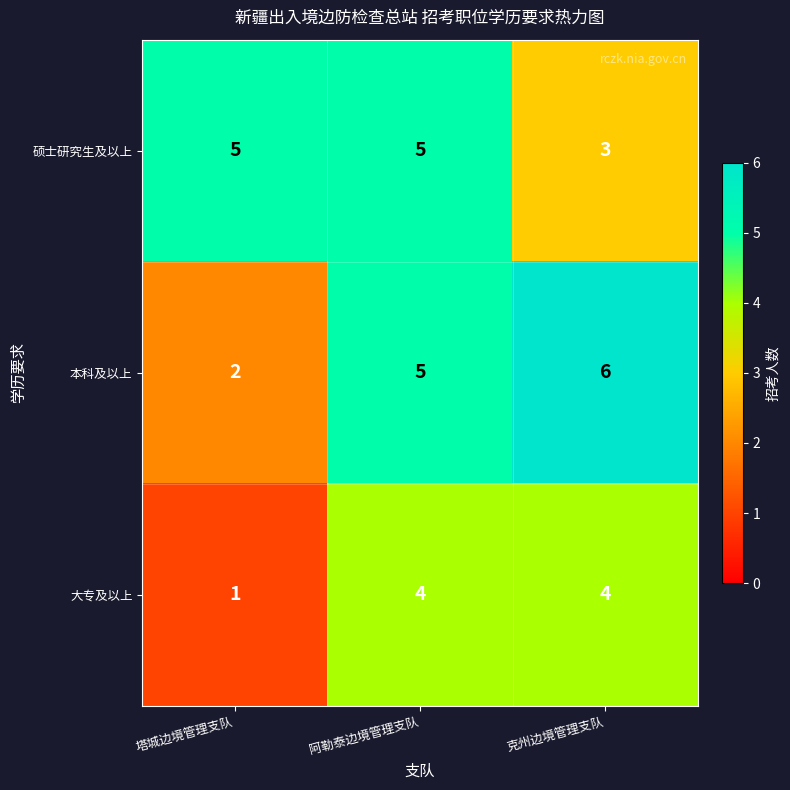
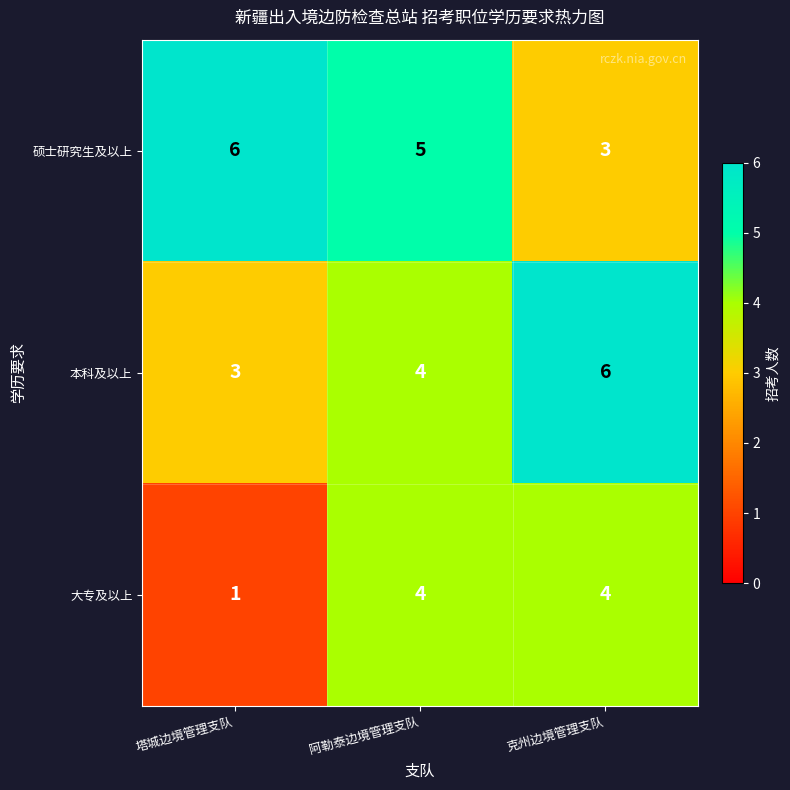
  {
    "硕士研究生及以上": {
-     "塔城边境管理支队": 5,
+     "塔城边境管理支队": 6,
      "阿勒泰边境管理支队": 5
    },
    "本科及以上": {
-     "塔城边境管理支队": 2,
-     "阿勒泰边境管理支队": 5,
+     "塔城边境管理支队": 3,
+     "阿勒泰边境管理支队": 4,
      "克州边境管理支队": 6
    },
    "大专及以上": {
      "塔城边境管理支队": 1,
      "阿勒泰边境管理支队": 4,
      "克州边境管理支队": 4
    }
  }
